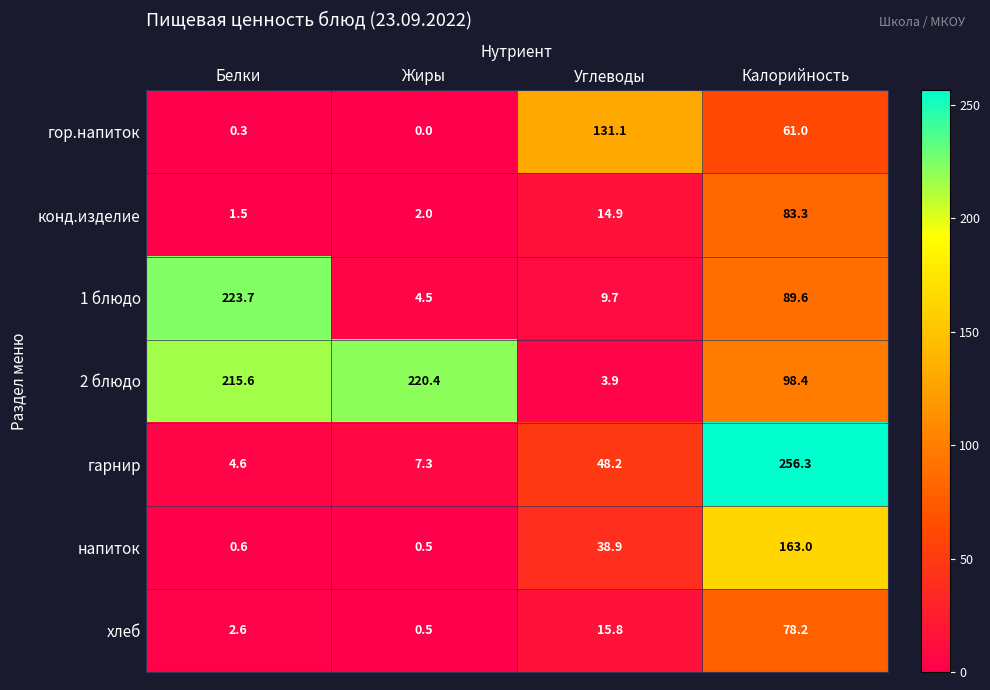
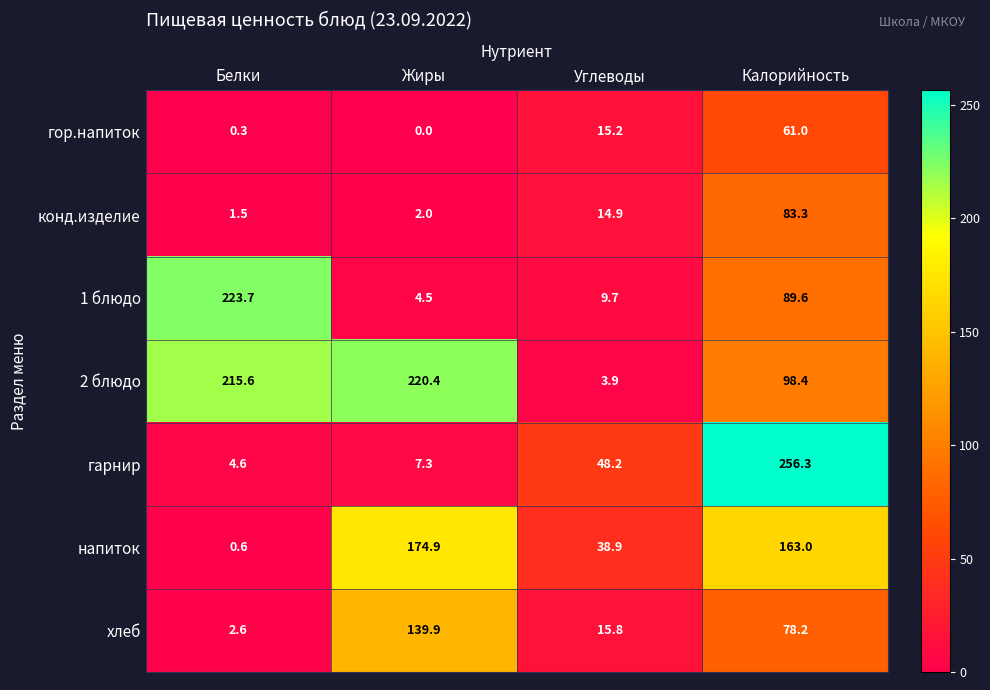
  {
    "гор.напиток": {
      "Белки": 0.3,
      "Жиры": 0.0,
-     "Углеводы": 131.1,
+     "Углеводы": 15.2,
      "Калорийность": 61.0
    },
    "конд.изделие": {
      "Белки": 1.5,
      "Жиры": 2.0,
      "Углеводы": 14.9,
      "Калорийность": 83.3
    },
    "1 блюдо": {
      "Белки": 223.7,
      "Жиры": 4.5,
      "Углеводы": 9.7,
      "Калорийность": 89.6
    },
    "2 блюдо": {
      "Белки": 215.6,
      "Жиры": 220.4,
      "Углеводы": 3.9,
      "Калорийность": 98.4
    },
    "гарнир": {
      "Белки": 4.6,
      "Жиры": 7.3,
      "Углеводы": 48.2,
      "Калорийность": 256.3
    },
    "напиток": {
      "Белки": 0.6,
-     "Жиры": 0.5,
+     "Жиры": 174.9,
      "Углеводы": 38.9,
      "Калорийность": 163.0
    },
    "хлеб": {
      "Белки": 2.6,
-     "Жиры": 0.5,
+     "Жиры": 139.9,
      "Углеводы": 15.8,
      "Калорийность": 78.2
    }
  }
